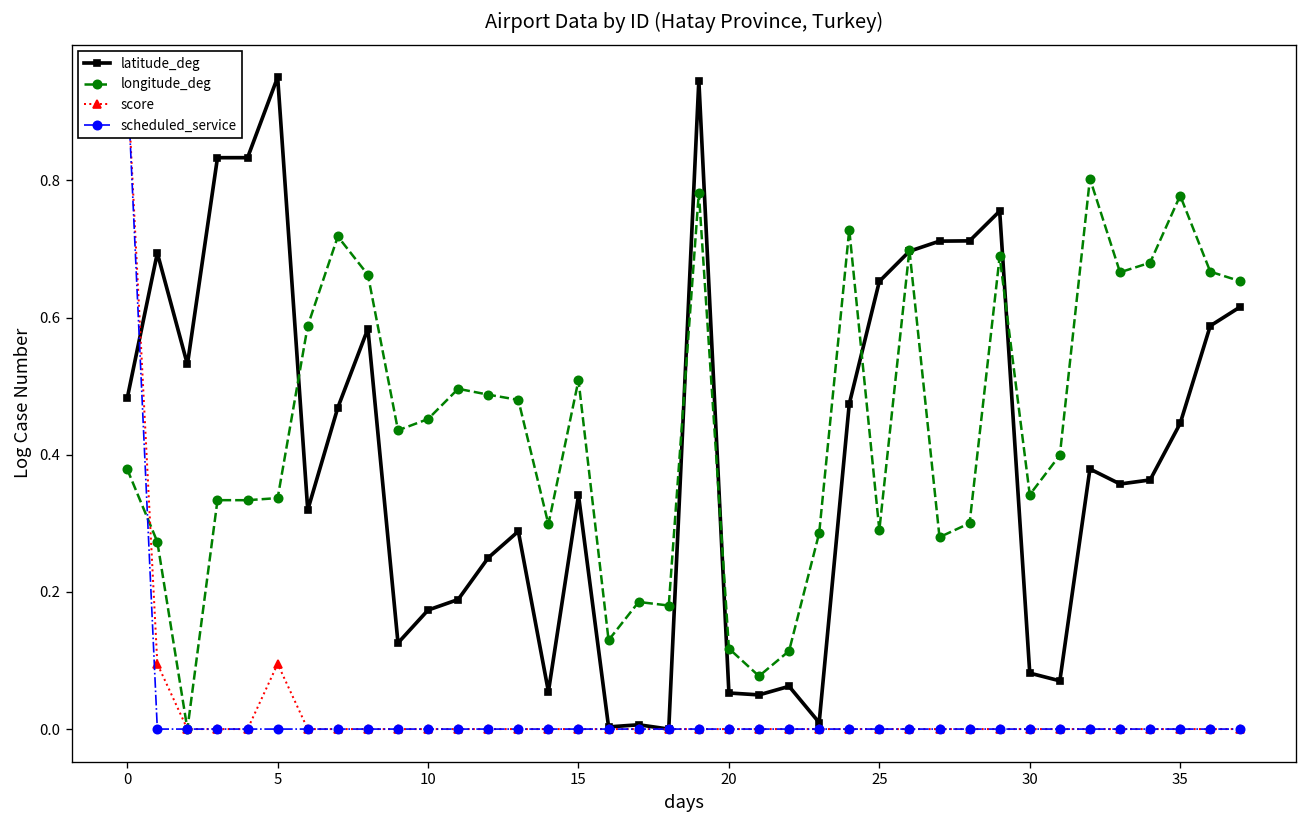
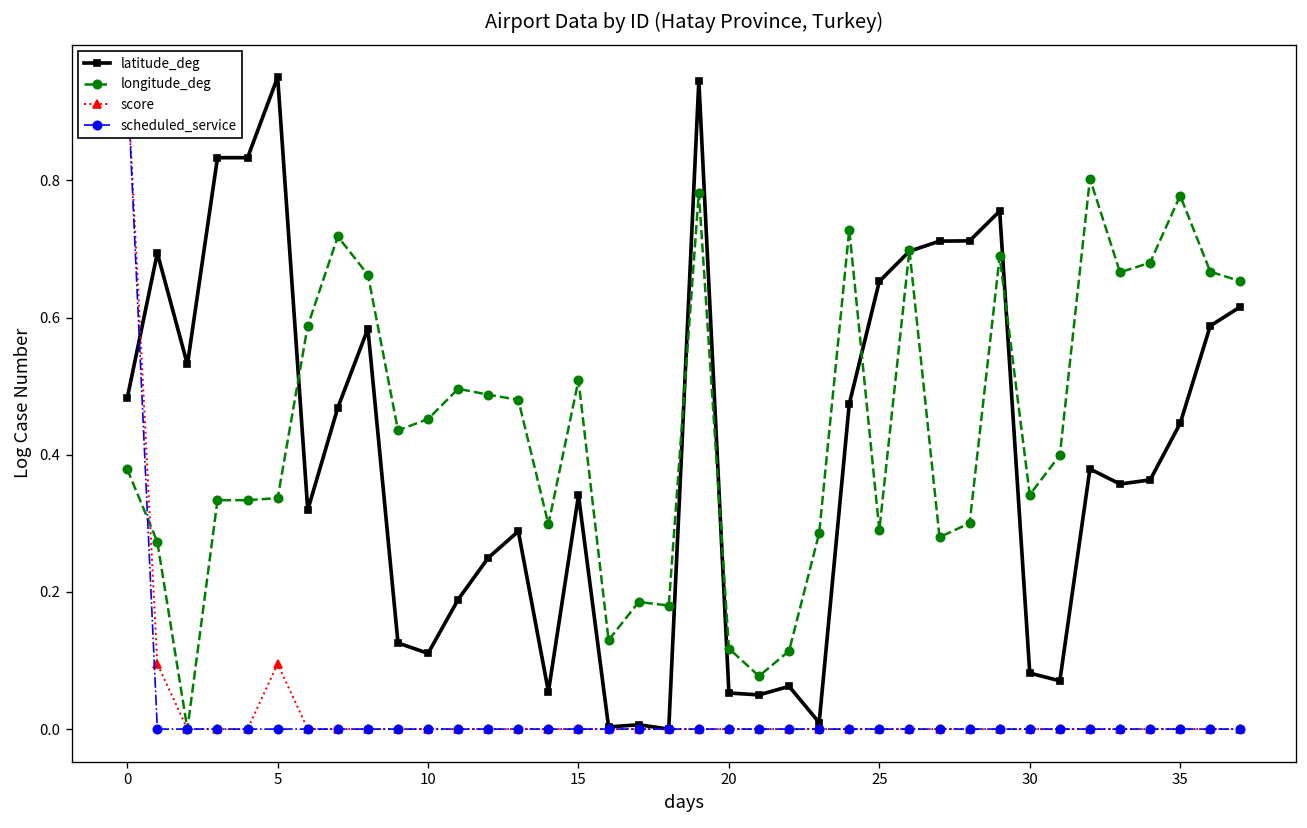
  {
    "latitude_deg": {
      "0": 0.48,
      "5": 0.95,
-     "10": 0.17,
+     "10": 0.11,
      "15": 0.34,
      "20": 0.05,
      "25": 0.65,
      "30": 0.08,
      "35": 0.45
    },
    "longitude_deg": {
      "0": 0.38,
      "5": 0.34,
      "10": 0.45,
      "15": 0.51,
      "20": 0.12,
      "25": 0.29,
      "30": 0.34,
      "35": 0.78
    },
    "score": {
      "5": 0.10
    },
    "scheduled_service": {
      "5": 0.00
    }
  }
